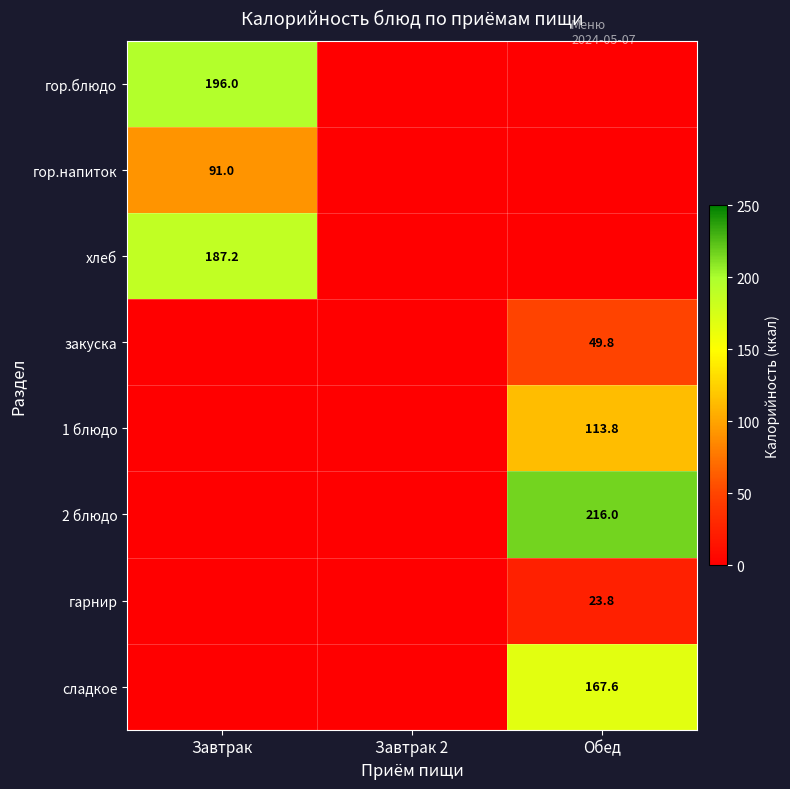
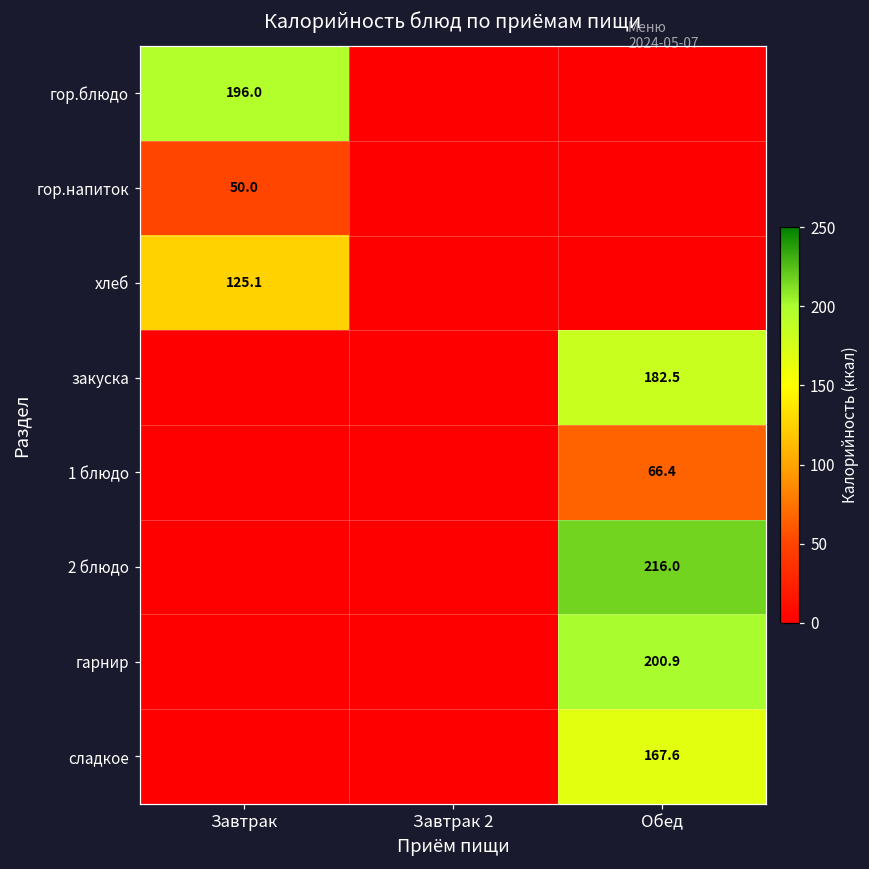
  {
    "гор.блюдо": {
      "Завтрак": 196.0
    },
    "гор.напиток": {
-     "Завтрак": 91.0
+     "Завтрак": 50.0
    },
    "хлеб": {
-     "Завтрак": 187.2
+     "Завтрак": 125.1
    },
    "закуска": {
-     "Обед": 49.8
+     "Обед": 182.5
    },
    "1 блюдо": {
-     "Обед": 113.8
+     "Обед": 66.4
    },
    "2 блюдо": {
      "Обед": 216.0
    },
    "гарнир": {
-     "Обед": 23.8
+     "Обед": 200.9
    },
    "сладкое": {
      "Обед": 167.6
    }
  }
